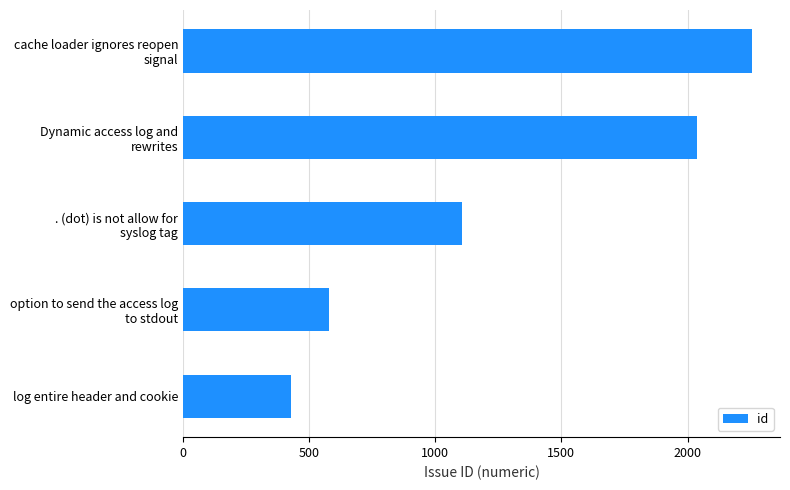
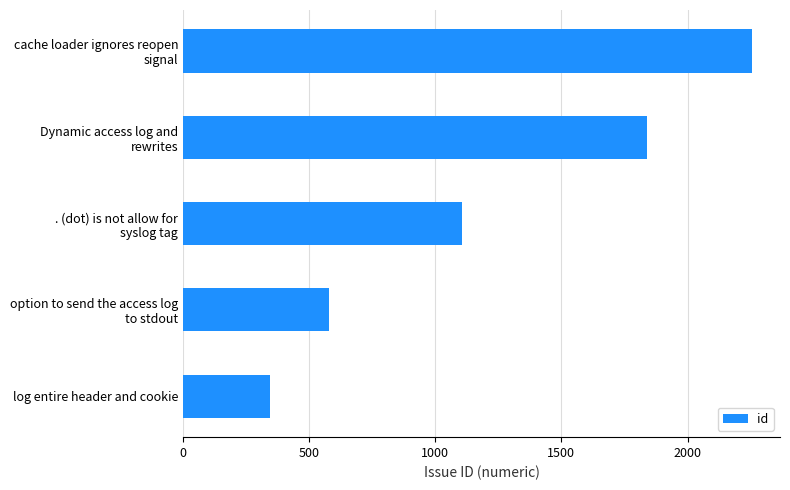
  {
    "cache loader ignores reopen signal": 2250,
-   "Dynamic access log and rewrites": 2040,
+   "Dynamic access log and rewrites": 1840,
    ". (dot) is not allow for syslog tag": 1100,
    "option to send the access log to stdout": 580,
-   "log entire header and cookie": 430
+   "log entire header and cookie": 340
  }
